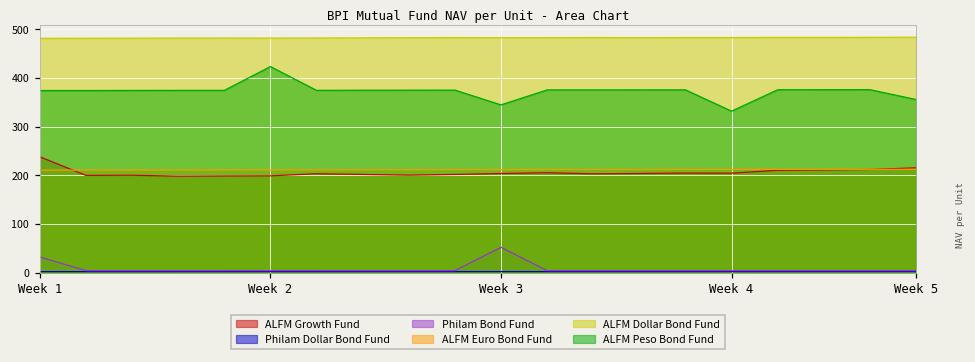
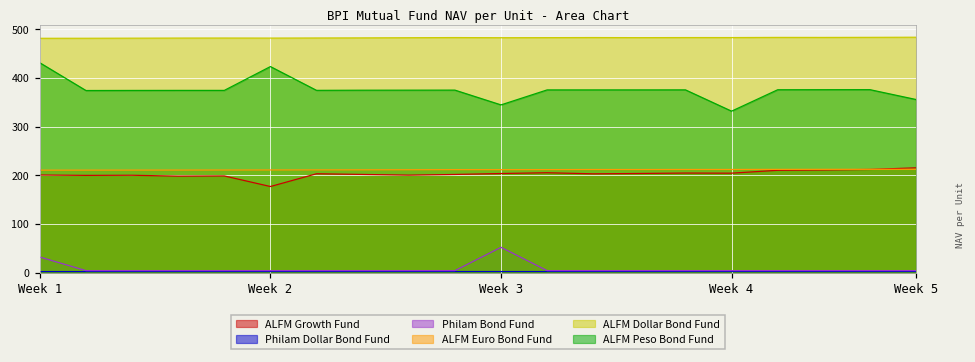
  {
    "ALFM Growth Fund": {
-     "Week 1": 240,
-     "Week 2": 200,
+     "Week 1": 200,
+     "Week 2": 180,
      "Week 3": 200,
      "Week 4": 200
    },
    "Philam Dollar Bond Fund": {
      "Week 1": 0,
      "Week 3": 0
    },
    "Philam Bond Fund": {
      "Week 1": 30,
      "Week 3": 50
    },
    "ALFM Peso Bond Fund": {
-     "Week 1": 370,
+     "Week 1": 430,
      "Week 2": 420,
      "Week 3": 340,
      "Week 4": 330,
      "Week 5": 360
    }
  }
